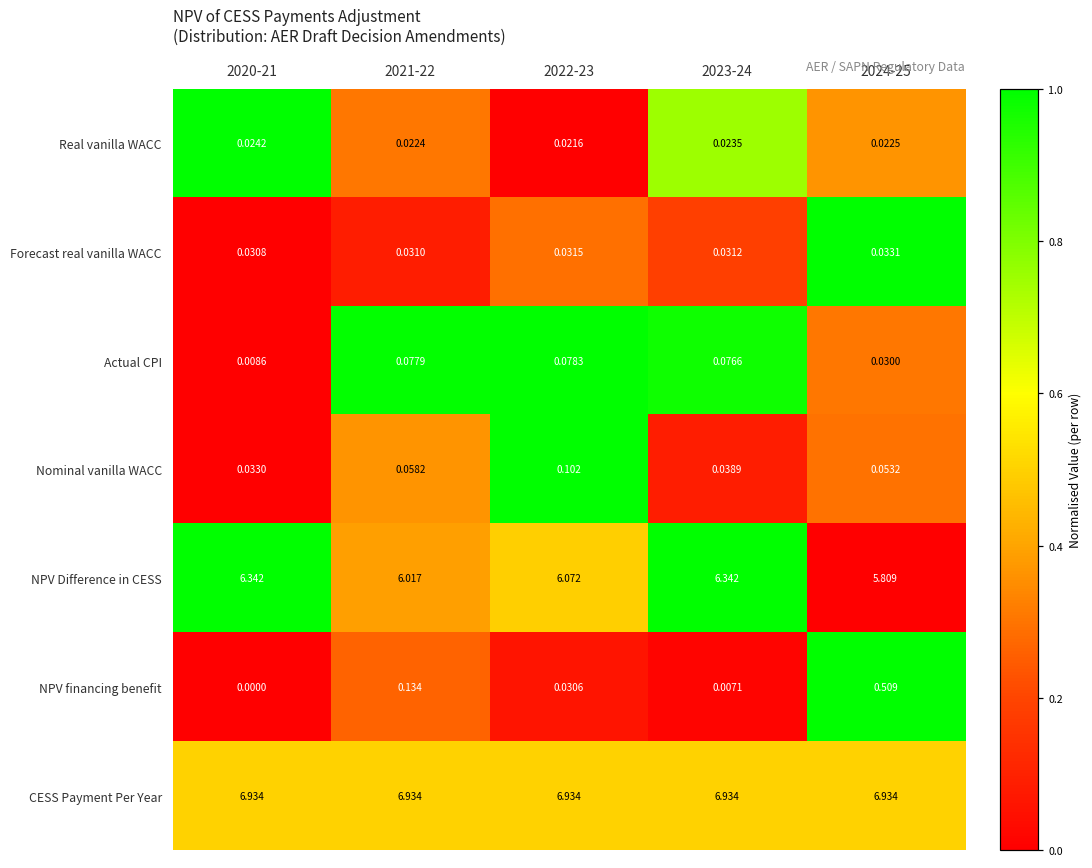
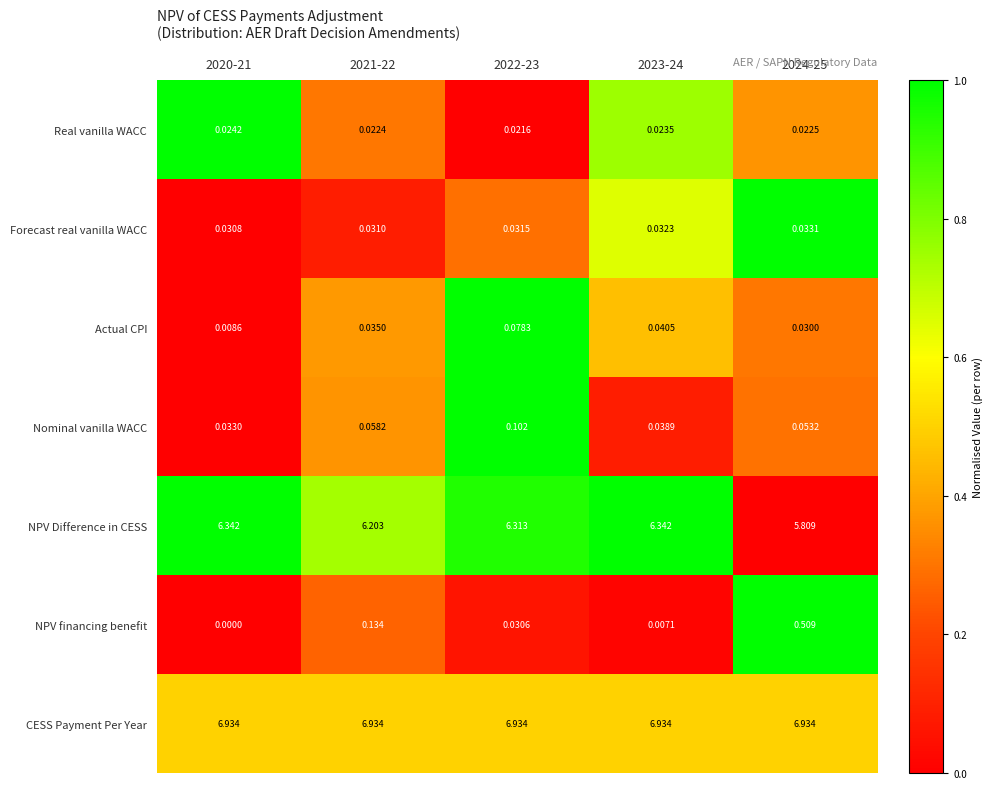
  {
    "Real vanilla WACC": {
      "2020-21": 0.0242,
      "2021-22": 0.0224,
      "2022-23": 0.0216,
      "2023-24": 0.0235,
      "2024-25": 0.0225
    },
    "Forecast real vanilla WACC": {
      "2020-21": 0.0308,
      "2021-22": 0.0310,
      "2022-23": 0.0315,
-     "2023-24": 0.0312,
+     "2023-24": 0.0323,
      "2024-25": 0.0331
    },
    "Actual CPI": {
      "2020-21": 0.0086,
-     "2021-22": 0.0779,
+     "2021-22": 0.0350,
      "2022-23": 0.0783,
-     "2023-24": 0.0766,
+     "2023-24": 0.0405,
      "2024-25": 0.0300
    },
    "Nominal vanilla WACC": {
      "2020-21": 0.0330,
      "2021-22": 0.0582,
      "2022-23": 0.102,
      "2023-24": 0.0389,
      "2024-25": 0.0532
    },
    "NPV Difference in CESS": {
      "2020-21": 6.342,
-     "2021-22": 6.017,
-     "2022-23": 6.072,
+     "2021-22": 6.203,
+     "2022-23": 6.313,
      "2023-24": 6.342,
      "2024-25": 5.809
    },
    "NPV financing benefit": {
      "2020-21": 0.0000,
      "2021-22": 0.134,
      "2022-23": 0.0306,
      "2023-24": 0.0071,
      "2024-25": 0.509
    },
    "CESS Payment Per Year": {
      "2020-21": 6.934,
      "2021-22": 6.934,
      "2022-23": 6.934,
      "2023-24": 6.934,
      "2024-25": 6.934
    }
  }
